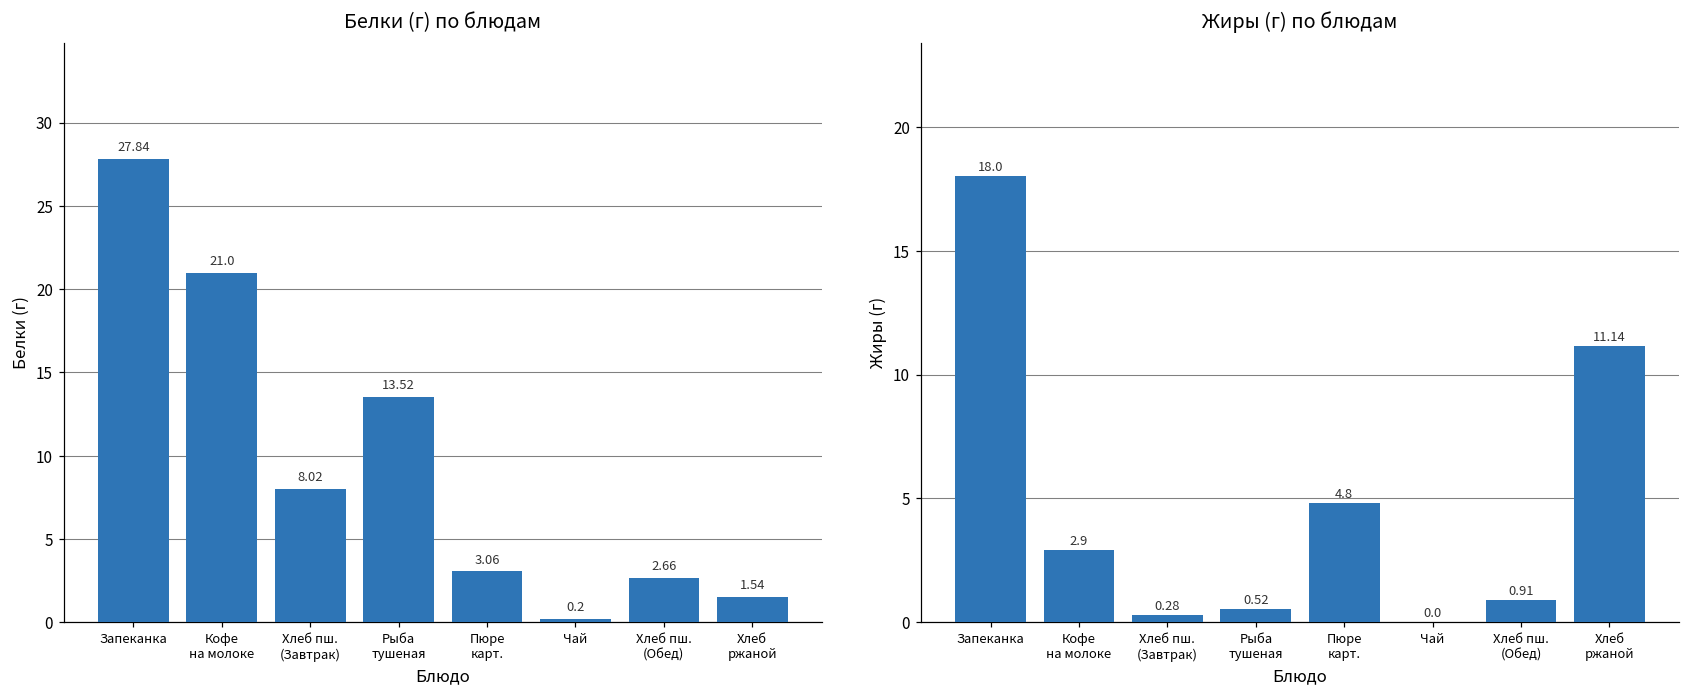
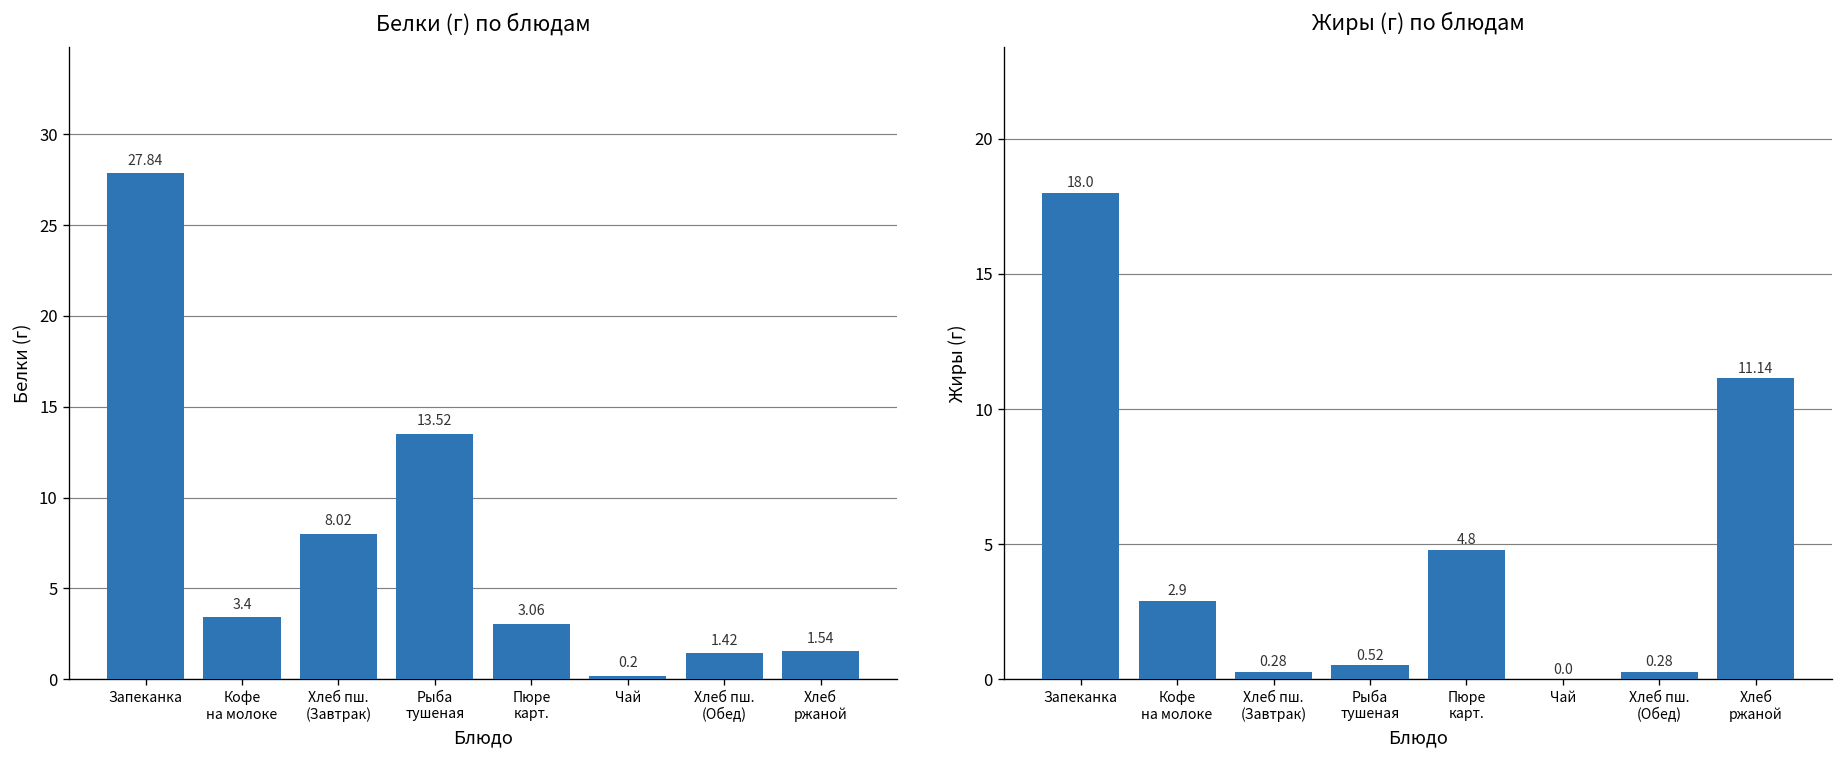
  {
    "Белки (г) по блюдам": {
      "Запеканка": 27.84,
-     "Кофе на молоке": 21.0,
+     "Кофе на молоке": 3.4,
      "Хлеб пш. (Завтрак)": 8.02,
      "Рыба тушеная": 13.52,
      "Пюре карт.": 3.06,
      "Чай": 0.2,
-     "Хлеб пш. (Обед)": 2.66,
+     "Хлеб пш. (Обед)": 1.42,
      "Хлеб ржаной": 1.54
    },
    "Жиры (г) по блюдам": {
      "Запеканка": 18.0,
      "Кофе на молоке": 2.9,
      "Хлеб пш. (Завтрак)": 0.28,
      "Рыба тушеная": 0.52,
      "Пюре карт.": 4.8,
      "Чай": 0.0,
-     "Хлеб пш. (Обед)": 0.91,
+     "Хлеб пш. (Обед)": 0.28,
      "Хлеб ржаной": 11.14
    }
  }
